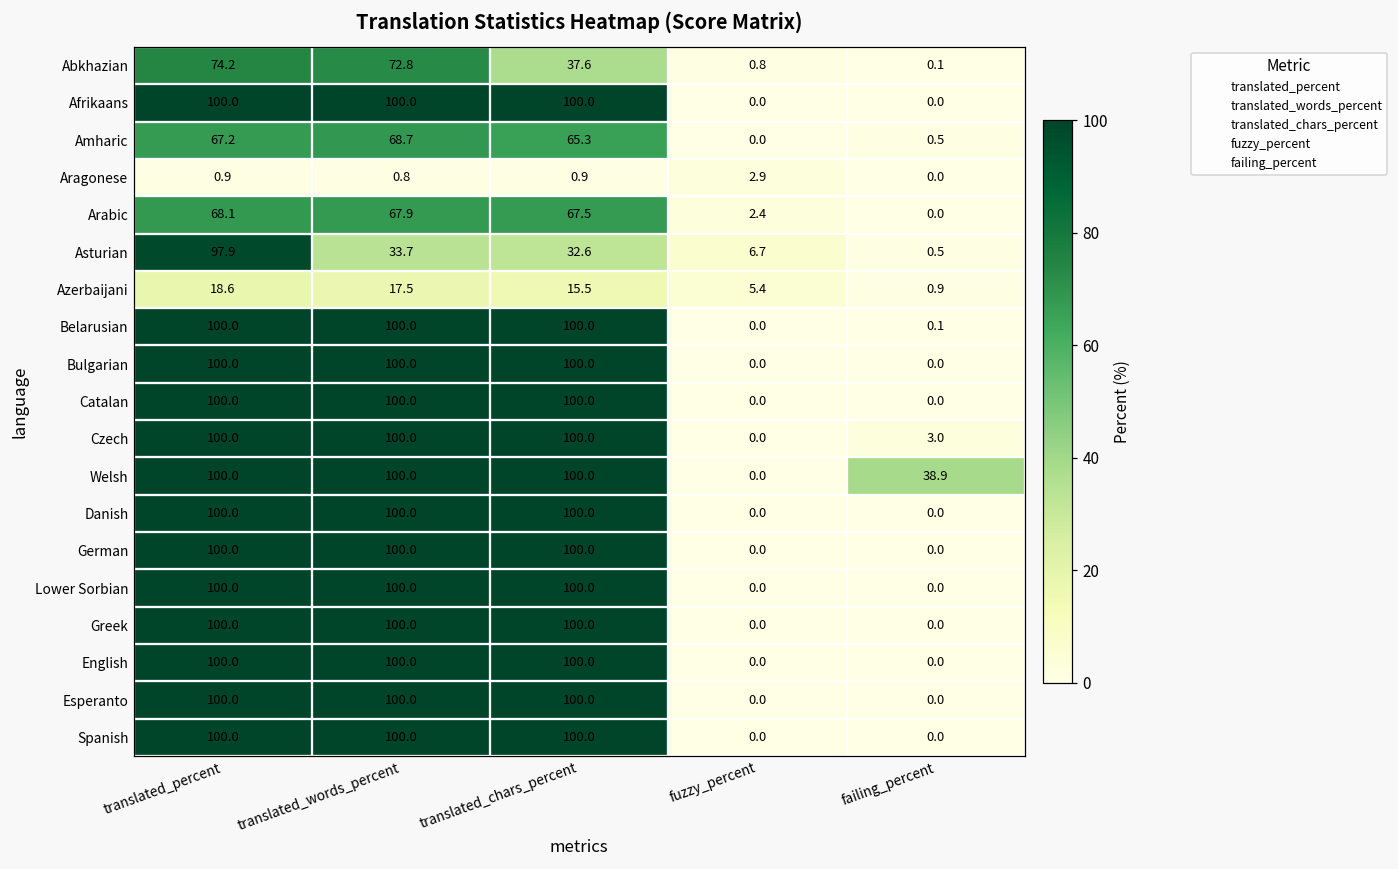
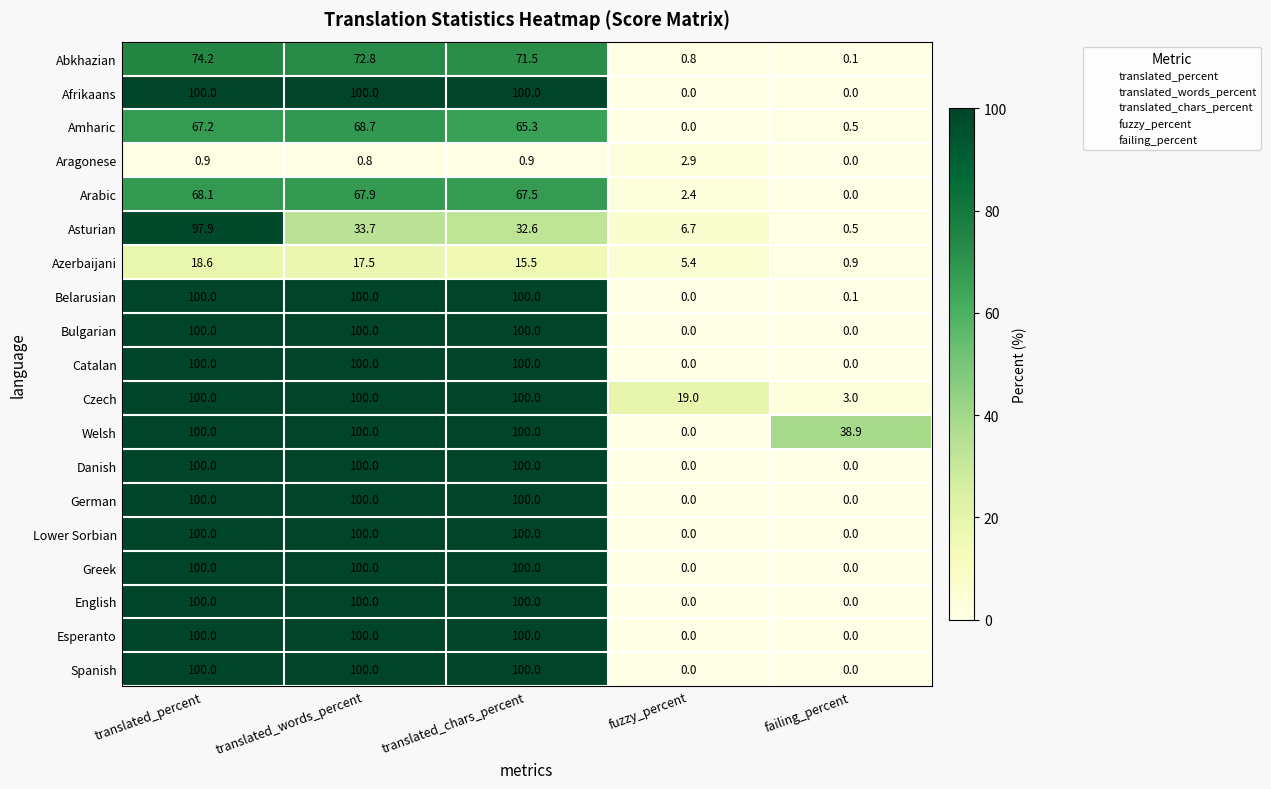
  {
    "Abkhazian": {
      "translated_percent": 74.2,
      "translated_words_percent": 72.8,
-     "translated_chars_percent": 37.6,
+     "translated_chars_percent": 71.5,
      "fuzzy_percent": 0.8,
      "failing_percent": 0.1
    },
    "Afrikaans": {
      "translated_percent": 100.0,
      "translated_words_percent": 100.0,
      "translated_chars_percent": 100.0,
      "fuzzy_percent": 0.0,
      "failing_percent": 0.0
    },
    "Amharic": {
      "translated_percent": 67.2,
      "translated_words_percent": 68.7,
      "translated_chars_percent": 65.3,
      "fuzzy_percent": 0.0,
      "failing_percent": 0.5
    },
    "Aragonese": {
      "translated_percent": 0.9,
      "translated_words_percent": 0.8,
      "translated_chars_percent": 0.9,
      "fuzzy_percent": 2.9,
      "failing_percent": 0.0
    },
    "Arabic": {
      "translated_percent": 68.1,
      "translated_words_percent": 67.9,
      "translated_chars_percent": 67.5,
      "fuzzy_percent": 2.4,
      "failing_percent": 0.0
    },
    "Asturian": {
      "translated_percent": 97.9,
      "translated_words_percent": 33.7,
      "translated_chars_percent": 32.6,
      "fuzzy_percent": 6.7,
      "failing_percent": 0.5
    },
    "Azerbaijani": {
      "translated_percent": 18.6,
      "translated_words_percent": 17.5,
      "translated_chars_percent": 15.5,
      "fuzzy_percent": 5.4,
      "failing_percent": 0.9
    },
    "Belarusian": {
      "translated_percent": 100.0,
      "translated_words_percent": 100.0,
      "translated_chars_percent": 100.0,
      "fuzzy_percent": 0.0,
      "failing_percent": 0.1
    },
    "Bulgarian": {
      "translated_percent": 100.0,
      "translated_words_percent": 100.0,
      "translated_chars_percent": 100.0,
      "fuzzy_percent": 0.0,
      "failing_percent": 0.0
    },
    "Catalan": {
      "translated_percent": 100.0,
      "translated_words_percent": 100.0,
      "translated_chars_percent": 100.0,
      "fuzzy_percent": 0.0,
      "failing_percent": 0.0
    },
    "Czech": {
      "translated_percent": 100.0,
      "translated_words_percent": 100.0,
      "translated_chars_percent": 100.0,
-     "fuzzy_percent": 0.0,
+     "fuzzy_percent": 19.0,
      "failing_percent": 3.0
    },
    "Welsh": {
      "translated_percent": 100.0,
      "translated_words_percent": 100.0,
      "translated_chars_percent": 100.0,
      "fuzzy_percent": 0.0,
      "failing_percent": 38.9
    },
    "Danish": {
      "translated_percent": 100.0,
      "translated_words_percent": 100.0,
      "translated_chars_percent": 100.0,
      "fuzzy_percent": 0.0,
      "failing_percent": 0.0
    },
    "German": {
      "translated_percent": 100.0,
      "translated_words_percent": 100.0,
      "translated_chars_percent": 100.0,
      "fuzzy_percent": 0.0,
      "failing_percent": 0.0
    },
    "Lower Sorbian": {
      "translated_percent": 100.0,
      "translated_words_percent": 100.0,
      "translated_chars_percent": 100.0,
      "fuzzy_percent": 0.0,
      "failing_percent": 0.0
    },
    "Greek": {
      "translated_percent": 100.0,
      "translated_words_percent": 100.0,
      "translated_chars_percent": 100.0,
      "fuzzy_percent": 0.0,
      "failing_percent": 0.0
    },
    "English": {
      "translated_percent": 100.0,
      "translated_words_percent": 100.0,
      "translated_chars_percent": 100.0,
      "fuzzy_percent": 0.0,
      "failing_percent": 0.0
    },
    "Esperanto": {
      "translated_percent": 100.0,
      "translated_words_percent": 100.0,
      "translated_chars_percent": 100.0,
      "fuzzy_percent": 0.0,
      "failing_percent": 0.0
    },
    "Spanish": {
      "translated_percent": 100.0,
      "translated_words_percent": 100.0,
      "translated_chars_percent": 100.0,
      "fuzzy_percent": 0.0,
      "failing_percent": 0.0
    }
  }
